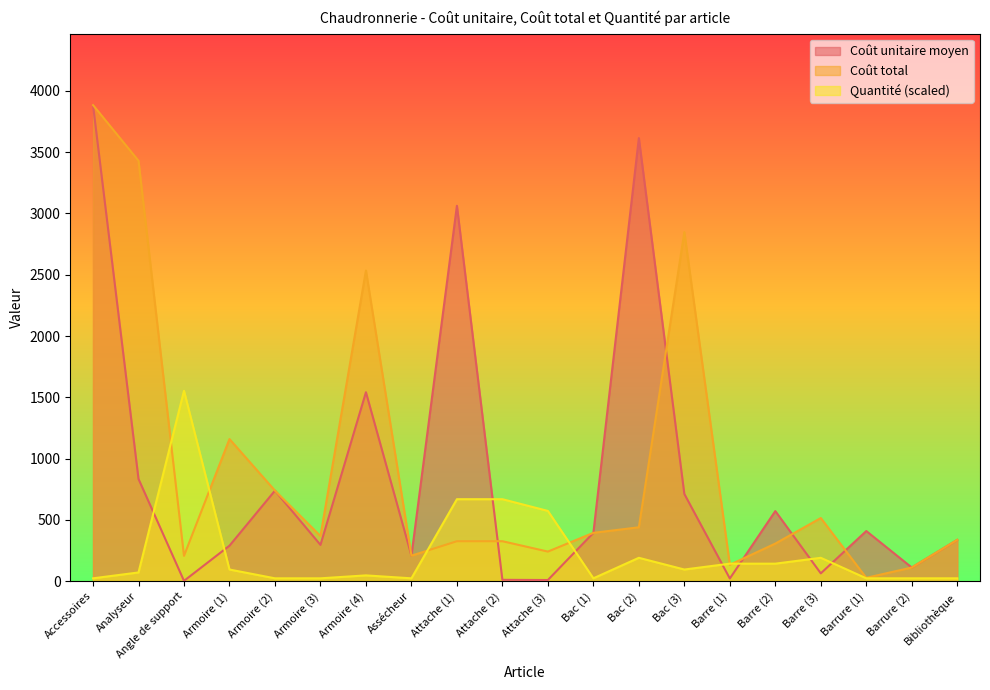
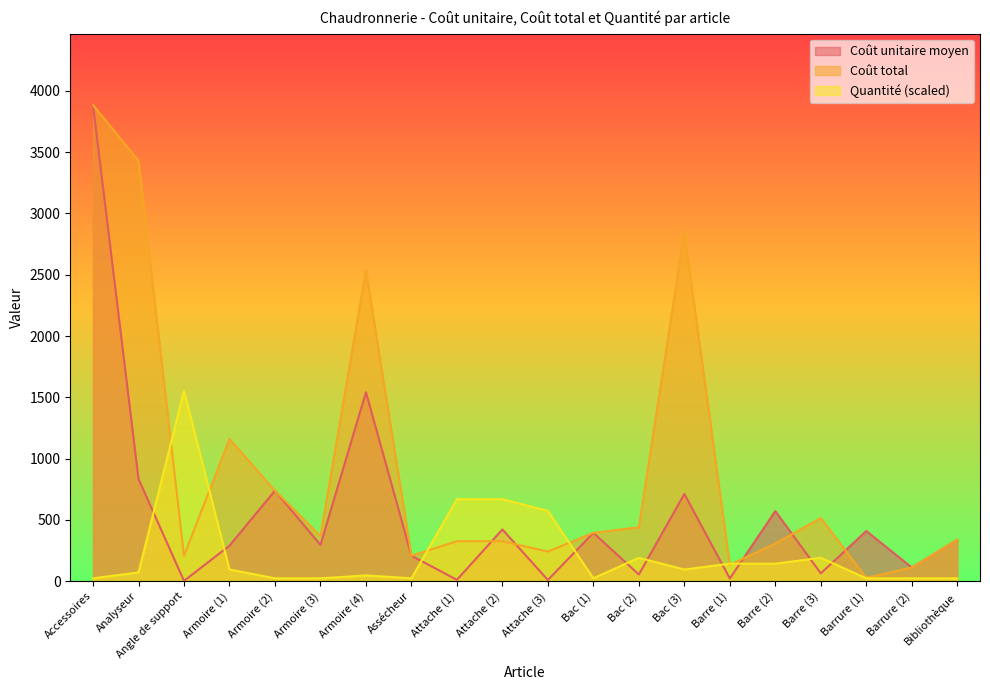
  {
    "Coût unitaire moyen": {
      "Analyseur": 830,
      "Angle de support": 0,
      "Armoire (1)": 290,
      "Armoire (3)": 300,
      "Armoire (4)": 1540,
-     "Attache (1)": 3060,
-     "Attache (2)": 10,
+     "Attache (1)": 10,
+     "Attache (2)": 420,
      "Attache (3)": 10,
-     "Bac (2)": 3610,
+     "Bac (2)": 60,
      "Bac (3)": 710,
      "Barre (1)": 20,
      "Barre (2)": 570,
      "Barre (3)": 60,
      "Barrure (1)": 410
    }
  }
